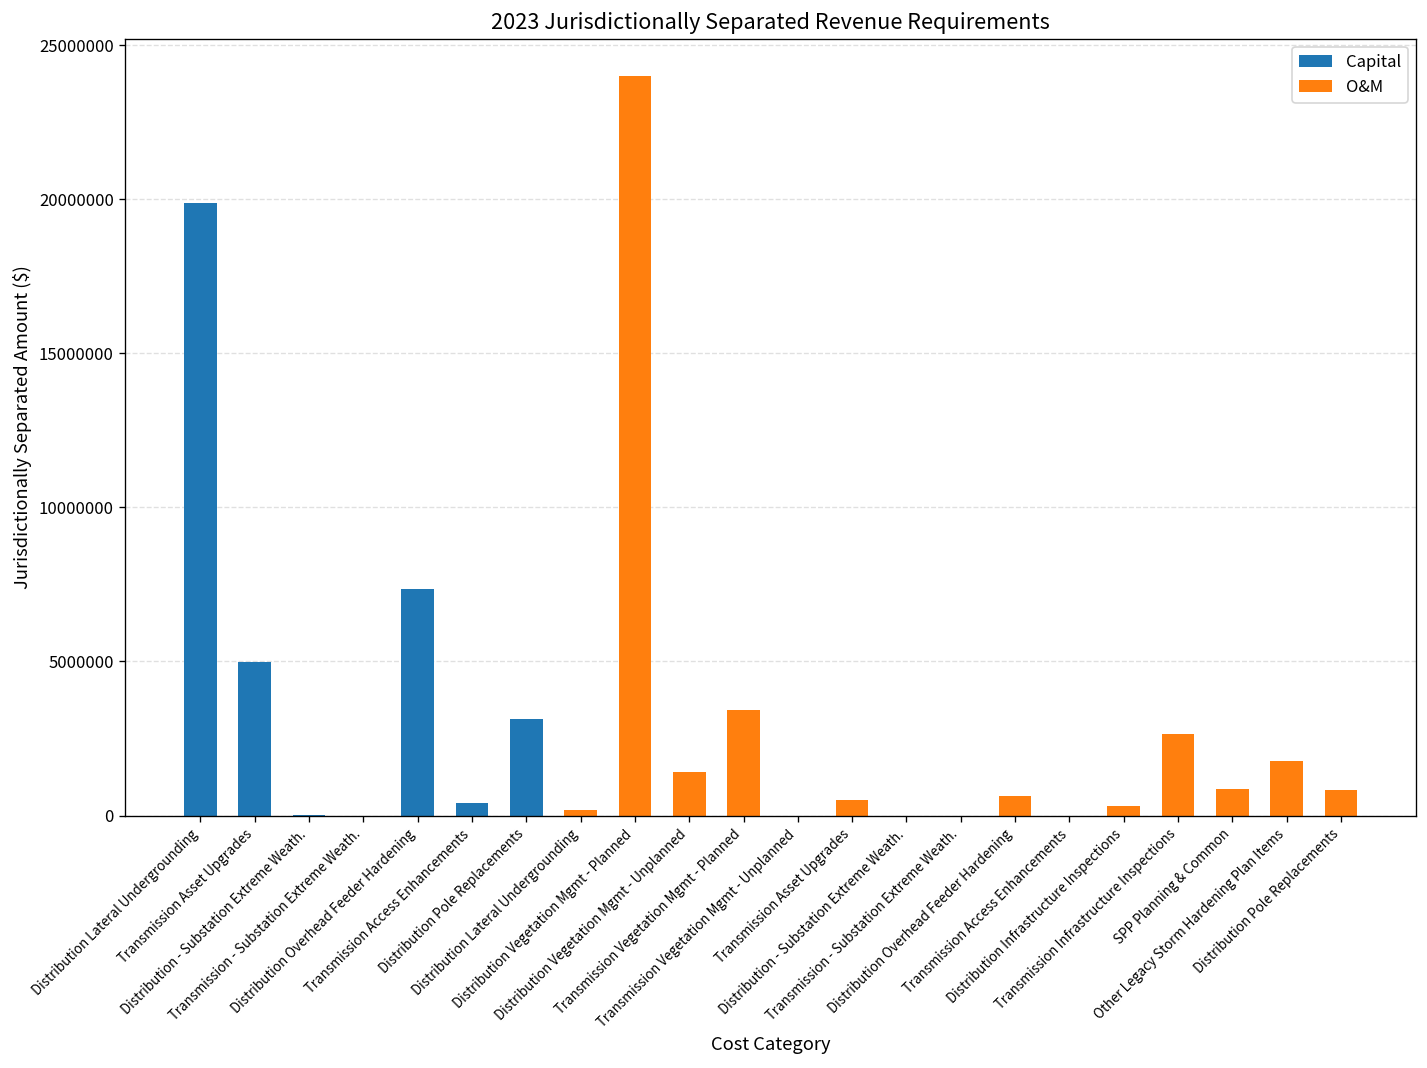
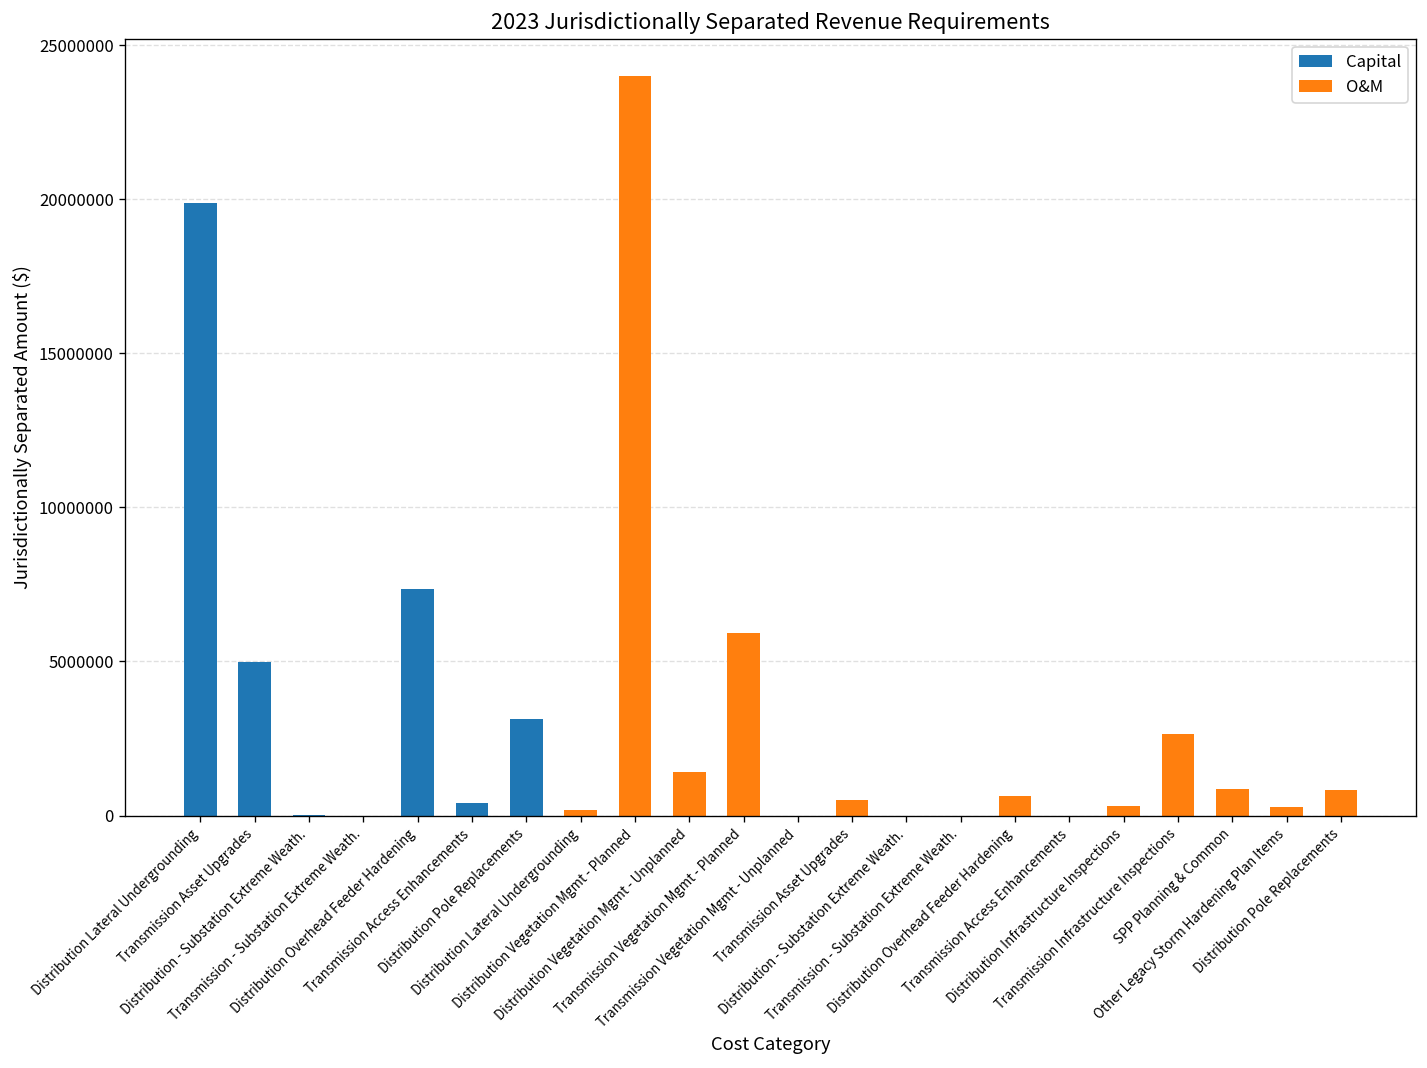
  {
    "Capital": {
      "Distribution Vegetation Mgmt - Planned": 0,
      "Distribution Vegetation Mgmt - Unplanned": 0,
      "Transmission Vegetation Mgmt - Planned": 0,
      "Transmission Vegetation Mgmt - Unplanned": 0,
      "Distribution Infrastructure Inspections": 0,
      "Transmission Infrastructure Inspections": 0,
      "SPP Planning & Common": 0,
      "Other Legacy Storm Hardening Plan Items": 0
    },
    "O&M": {
-     "Transmission Vegetation Mgmt - Planned": 3400000,
-     "Other Legacy Storm Hardening Plan Items": 1800000
+     "Transmission Vegetation Mgmt - Planned": 5900000,
+     "Other Legacy Storm Hardening Plan Items": 300000
    }
  }
